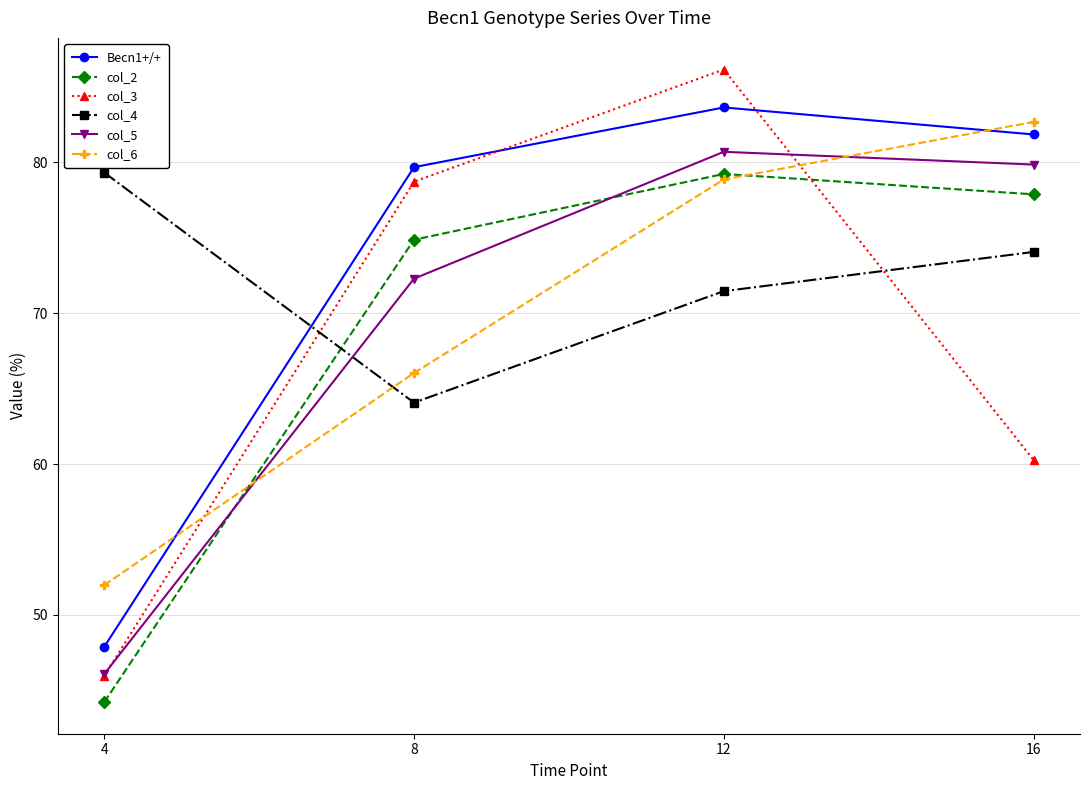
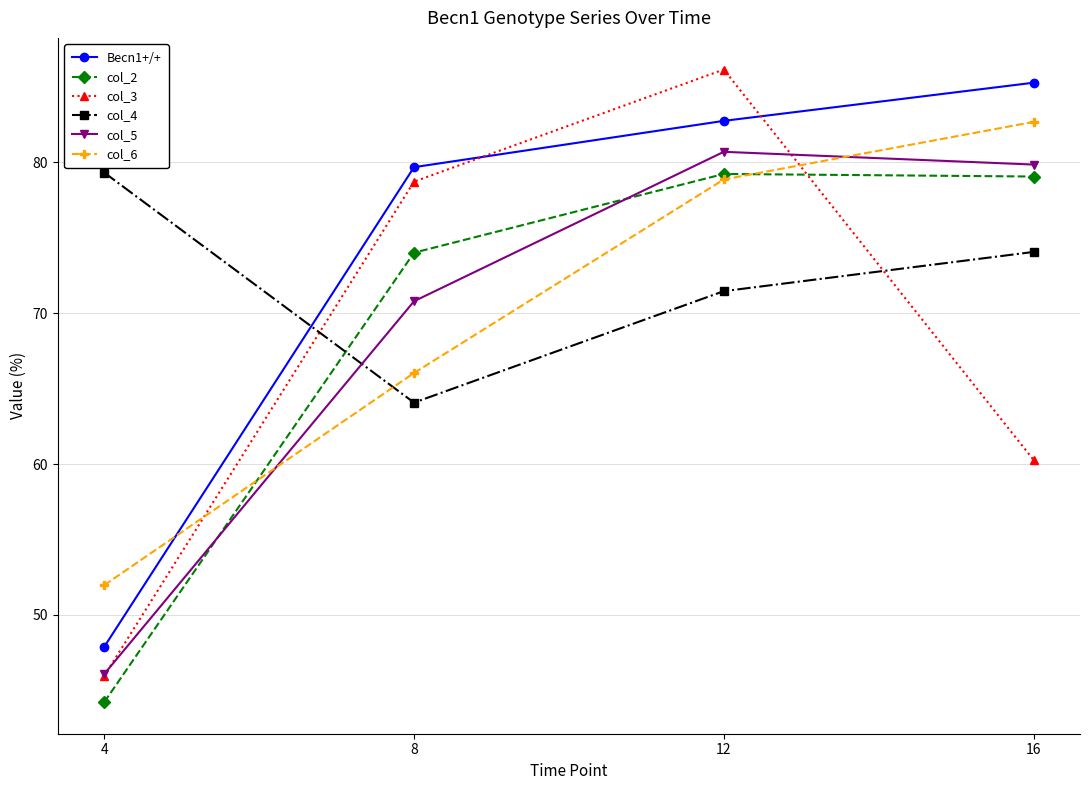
  {
    "Becn1+/+": {
      "4": 47.9,
      "8": 79.7,
-     "12": 83.6,
-     "16": 81.9
+     "12": 82.8,
+     "16": 85.3
    },
    "col_2": {
      "4": 44.2,
-     "8": 74.9,
+     "8": 74.0,
      "12": 79.2,
-     "16": 77.9
+     "16": 79.1
    },
    "col_3": {
      "8": 78.7,
      "12": 86.2,
      "16": 60.3
    },
    "col_4": {
      "4": 79.3,
      "8": 64.1,
      "12": 71.5,
      "16": 74.1
    },
    "col_5": {
-     "8": 72.3,
+     "8": 70.8,
      "12": 80.7,
      "16": 79.9
    },
    "col_6": {
      "4": 52.0,
      "8": 66.0,
      "12": 78.9,
      "16": 82.7
    }
  }
